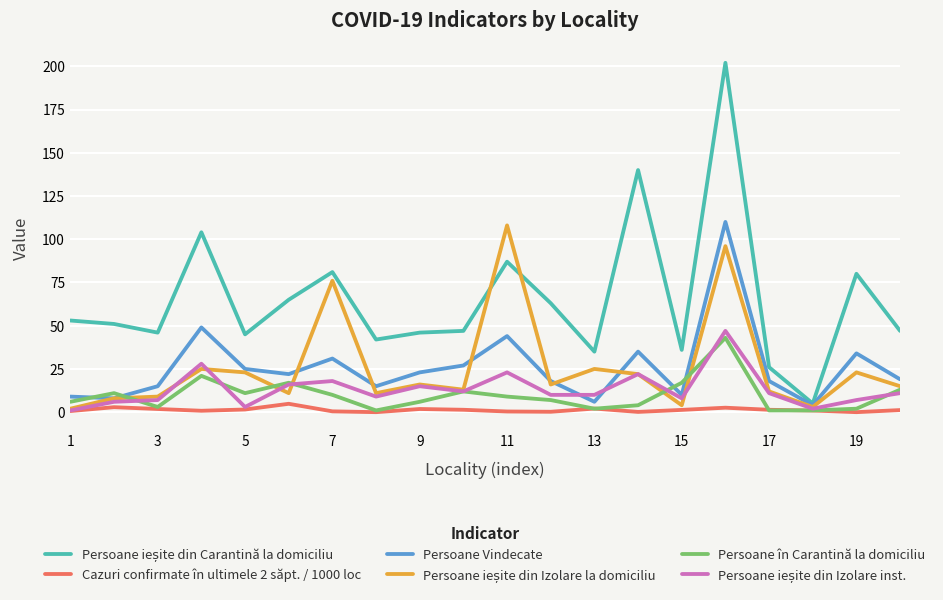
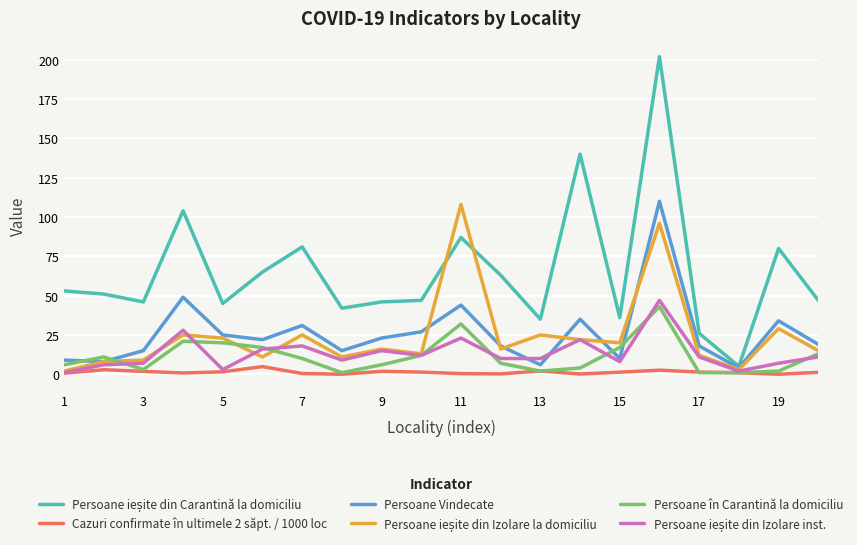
  {
    "Cazuri confirmate în ultimele 2 săpt. / 1000 loc": {
      "7": 0,
      "9": 2,
      "11": 0,
      "15": 1,
      "19": 0
    },
    "Persoane ieșite din Izolare la domiciliu": {
      "3": 9,
      "5": 23,
-     "7": 76,
+     "7": 25,
      "11": 108,
      "13": 25,
-     "15": 4,
-     "19": 23
+     "15": 20,
+     "19": 29
    },
    "Persoane în Carantină la domiciliu": {
      "1": 6,
-     "5": 11,
+     "5": 20,
      "7": 10,
      "9": 6,
-     "11": 9,
+     "11": 32,
      "15": 17,
      "19": 2
    },
    "Persoane ieșite din Izolare inst.": {
      "3": 7,
      "7": 18,
      "11": 23,
      "13": 10,
      "15": 8,
      "19": 7
    }
  }
